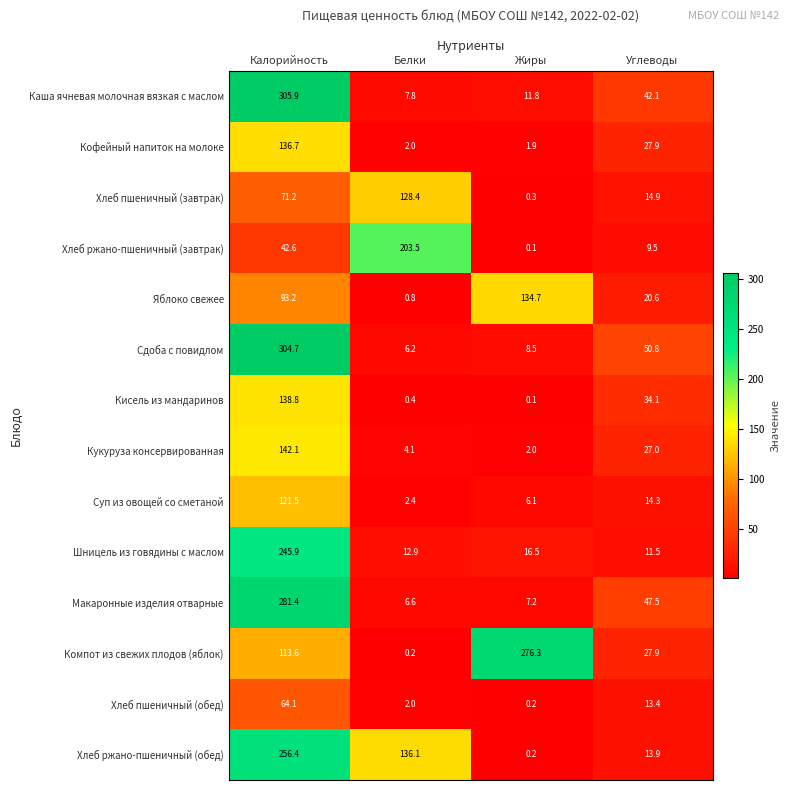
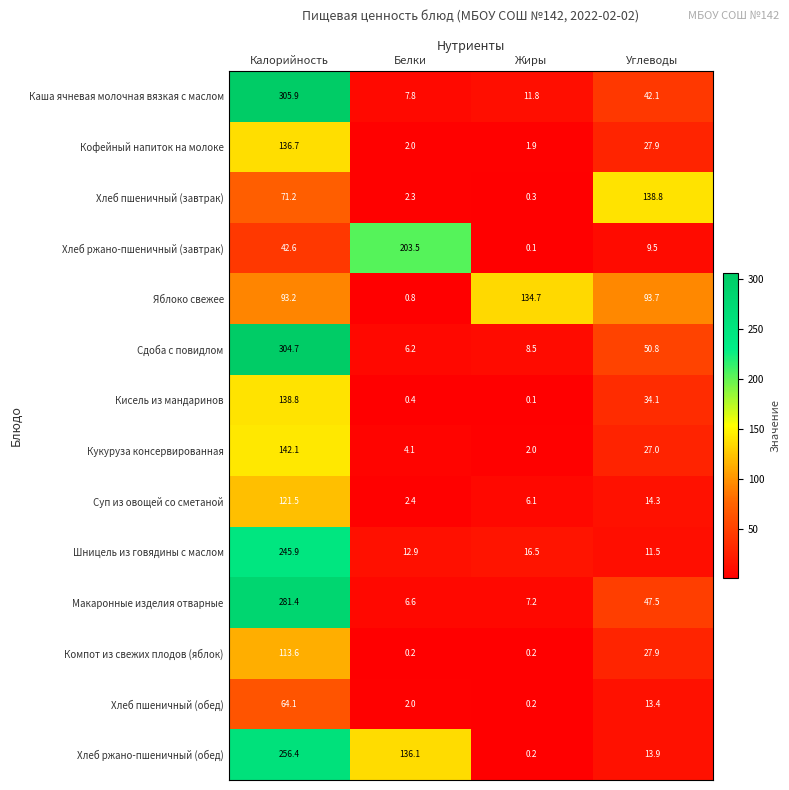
  {
    "Каша ячневая молочная вязкая с маслом": {
      "Калорийность": 305.9,
      "Белки": 7.8,
      "Жиры": 11.8,
      "Углеводы": 42.1
    },
    "Кофейный напиток на молоке": {
      "Калорийность": 136.7,
      "Белки": 2.0,
      "Жиры": 1.9,
      "Углеводы": 27.9
    },
    "Хлеб пшеничный (завтрак)": {
      "Калорийность": 71.2,
-     "Белки": 128.4,
+     "Белки": 2.3,
      "Жиры": 0.3,
-     "Углеводы": 14.9
+     "Углеводы": 138.8
    },
    "Хлеб ржано-пшеничный (завтрак)": {
      "Калорийность": 42.6,
      "Белки": 203.5,
      "Жиры": 0.1,
      "Углеводы": 9.5
    },
    "Яблоко свежее": {
      "Калорийность": 93.2,
      "Белки": 0.8,
      "Жиры": 134.7,
-     "Углеводы": 20.6
+     "Углеводы": 93.7
    },
    "Сдоба с повидлом": {
      "Калорийность": 304.7,
      "Белки": 6.2,
      "Жиры": 8.5,
      "Углеводы": 50.8
    },
    "Кисель из мандаринов": {
      "Калорийность": 138.8,
      "Белки": 0.4,
      "Жиры": 0.1,
      "Углеводы": 34.1
    },
    "Кукуруза консервированная": {
      "Калорийность": 142.1,
      "Белки": 4.1,
      "Жиры": 2.0,
      "Углеводы": 27.0
    },
    "Суп из овощей со сметаной": {
      "Калорийность": 121.5,
      "Белки": 2.4,
      "Жиры": 6.1,
      "Углеводы": 14.3
    },
    "Шницель из говядины с маслом": {
      "Калорийность": 245.9,
      "Белки": 12.9,
      "Жиры": 16.5,
      "Углеводы": 11.5
    },
    "Макаронные изделия отварные": {
      "Калорийность": 281.4,
      "Белки": 6.6,
      "Жиры": 7.2,
      "Углеводы": 47.5
    },
    "Компот из свежих плодов (яблок)": {
      "Калорийность": 113.6,
      "Белки": 0.2,
-     "Жиры": 276.3,
+     "Жиры": 0.2,
      "Углеводы": 27.9
    },
    "Хлеб пшеничный (обед)": {
      "Калорийность": 64.1,
      "Белки": 2.0,
      "Жиры": 0.2,
      "Углеводы": 13.4
    },
    "Хлеб ржано-пшеничный (обед)": {
      "Калорийность": 256.4,
      "Белки": 136.1,
      "Жиры": 0.2,
      "Углеводы": 13.9
    }
  }
